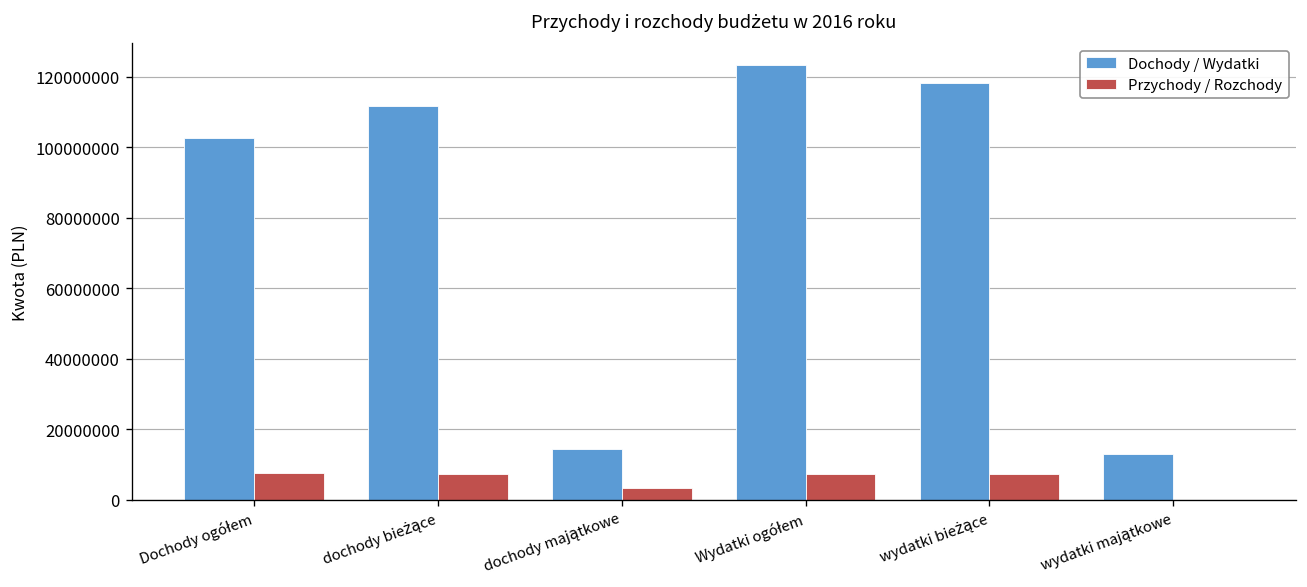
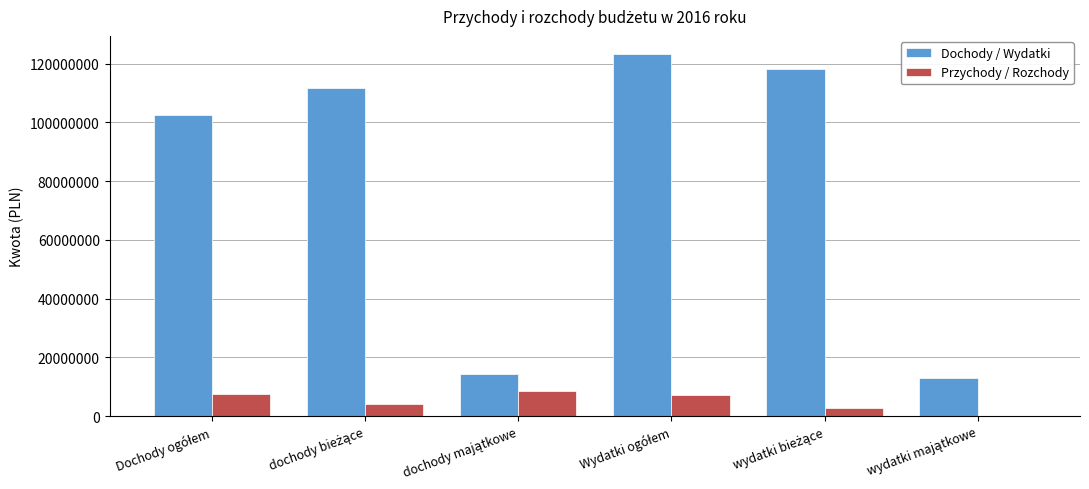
  {
    "Dochody / Wydatki": {
      "Dochody ogółem": 103000000,
      "dochody bieżące": 112000000,
      "dochody majątkowe": 14000000,
      "Wydatki ogółem": 123000000,
      "wydatki bieżące": 118000000,
      "wydatki majątkowe": 13000000
    },
    "Przychody / Rozchody": {
      "Dochody ogółem": 8000000,
-     "dochody bieżące": 7000000,
-     "dochody majątkowe": 3000000,
+     "dochody bieżące": 4000000,
+     "dochody majątkowe": 9000000,
      "Wydatki ogółem": 7000000,
-     "wydatki bieżące": 7000000,
+     "wydatki bieżące": 3000000,
      "wydatki majątkowe": 0
    }
  }
